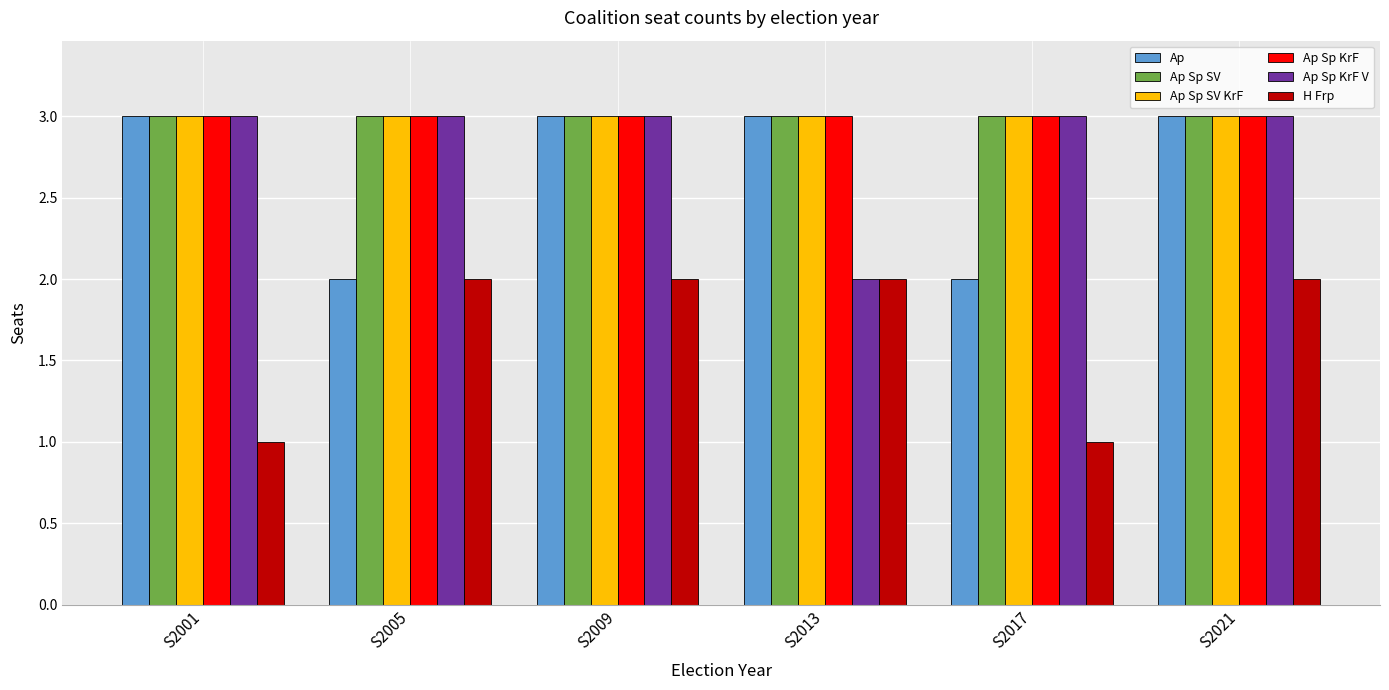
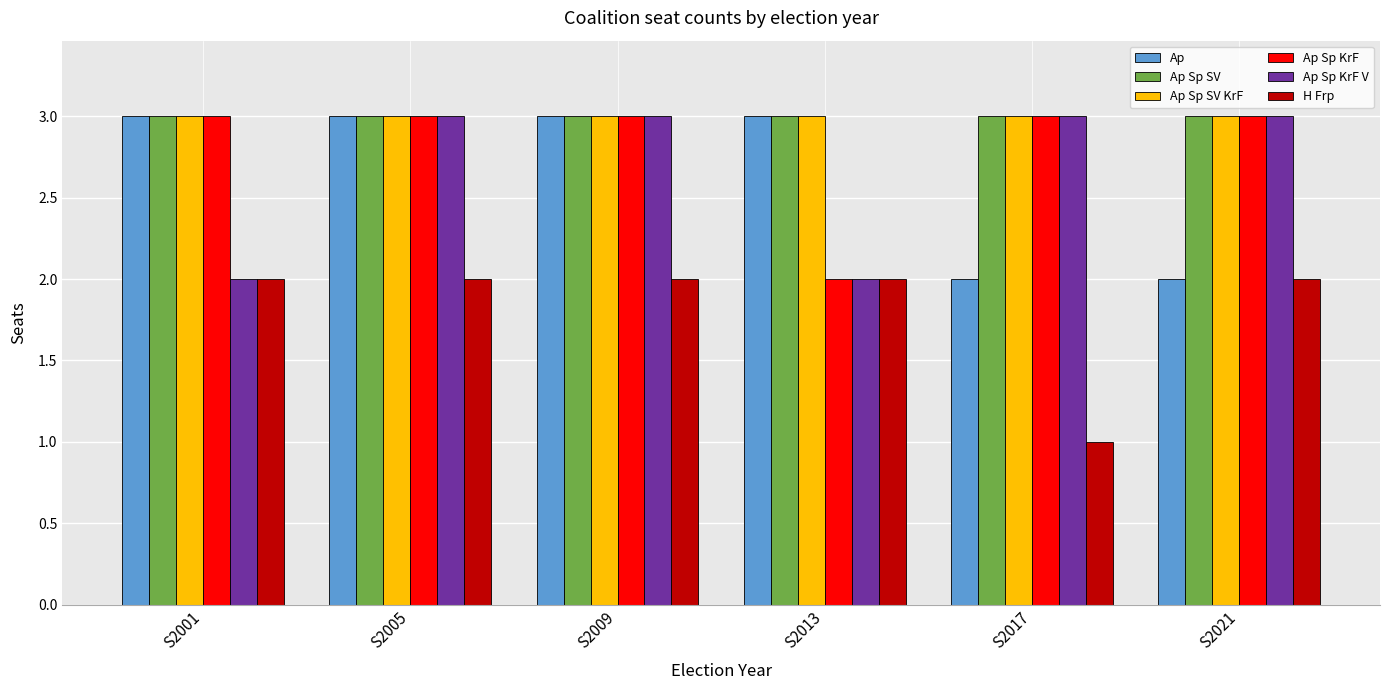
  {
    "Ap": {
      "S2001": 3,
-     "S2005": 2,
+     "S2005": 3,
      "S2009": 3,
      "S2013": 3,
      "S2017": 2,
-     "S2021": 3
+     "S2021": 2
    },
    "Ap Sp SV": {
      "S2001": 3,
      "S2005": 3,
      "S2009": 3,
      "S2013": 3,
      "S2017": 3,
      "S2021": 3
    },
    "Ap Sp SV KrF": {
      "S2001": 3,
      "S2005": 3,
      "S2009": 3,
      "S2013": 3,
      "S2017": 3,
      "S2021": 3
    },
    "Ap Sp KrF": {
      "S2001": 3,
      "S2005": 3,
      "S2009": 3,
-     "S2013": 3,
+     "S2013": 2,
      "S2017": 3,
      "S2021": 3
    },
    "Ap Sp KrF V": {
-     "S2001": 3,
+     "S2001": 2,
      "S2005": 3,
      "S2009": 3,
      "S2013": 2,
      "S2017": 3,
      "S2021": 3
    },
    "H Frp": {
-     "S2001": 1,
+     "S2001": 2,
      "S2005": 2,
      "S2009": 2,
      "S2013": 2,
      "S2017": 1,
      "S2021": 2
    }
  }
